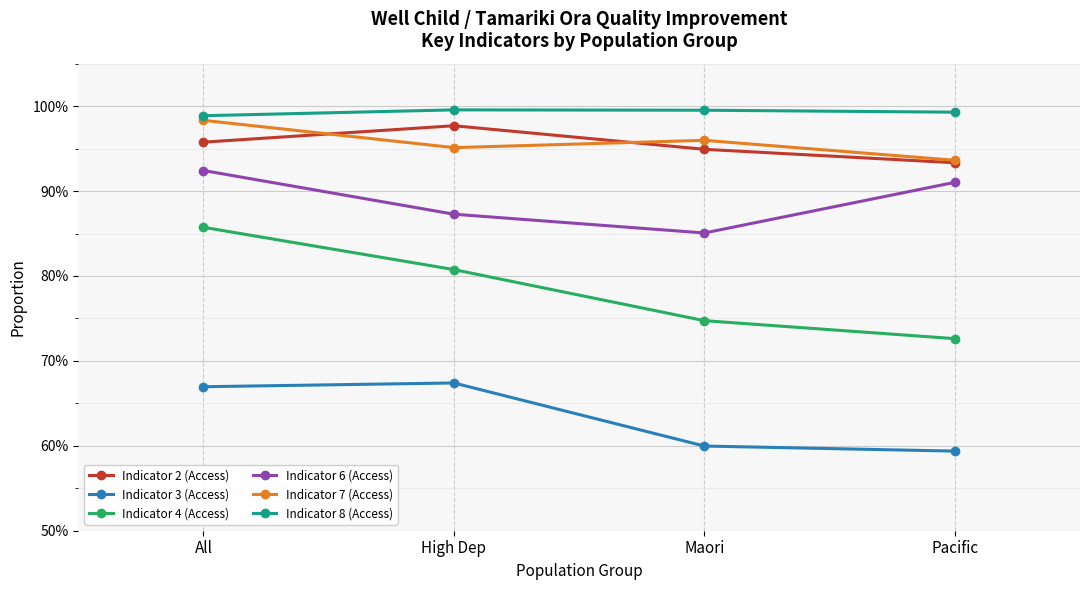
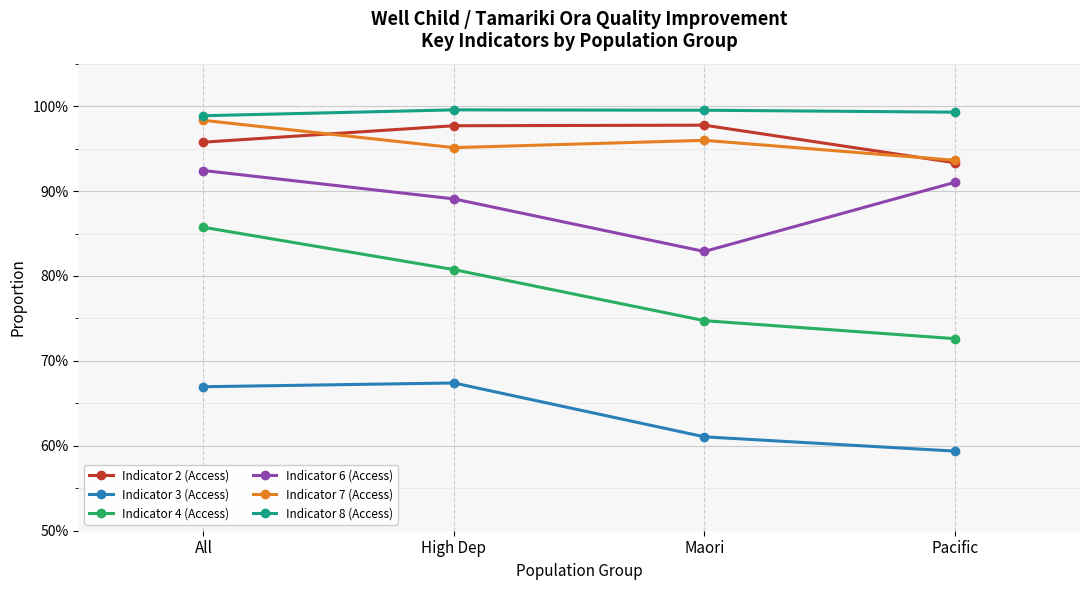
  {
    "Indicator 2 (Access)": {
      "All": "96%",
      "High Dep": "98%",
-     "Maori": "95%"
+     "Maori": "98%"
    },
    "Indicator 3 (Access)": {
      "All": "67%",
      "High Dep": "67%",
-     "Maori": "60%",
+     "Maori": "61%",
      "Pacific": "59%"
    },
    "Indicator 6 (Access)": {
      "All": "92%",
-     "High Dep": "87%",
-     "Maori": "85%",
+     "High Dep": "89%",
+     "Maori": "83%",
      "Pacific": "91%"
    },
    "Indicator 7 (Access)": {
      "All": "98%",
      "High Dep": "95%",
      "Maori": "96%"
    }
  }
